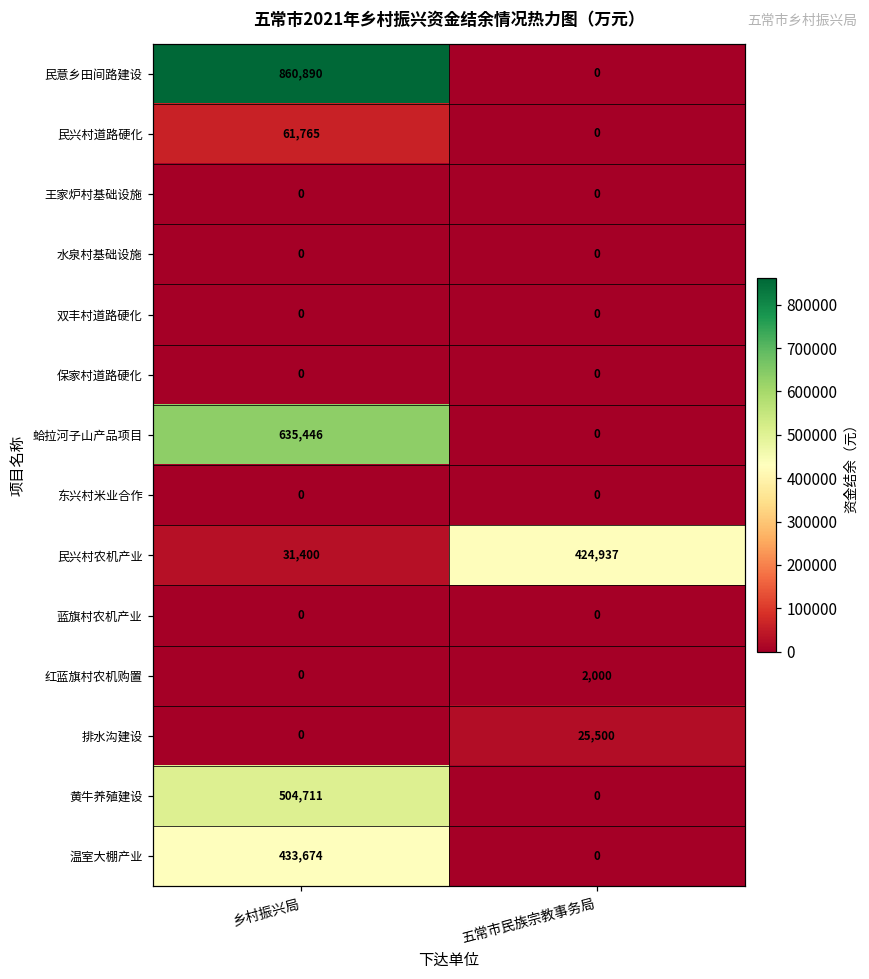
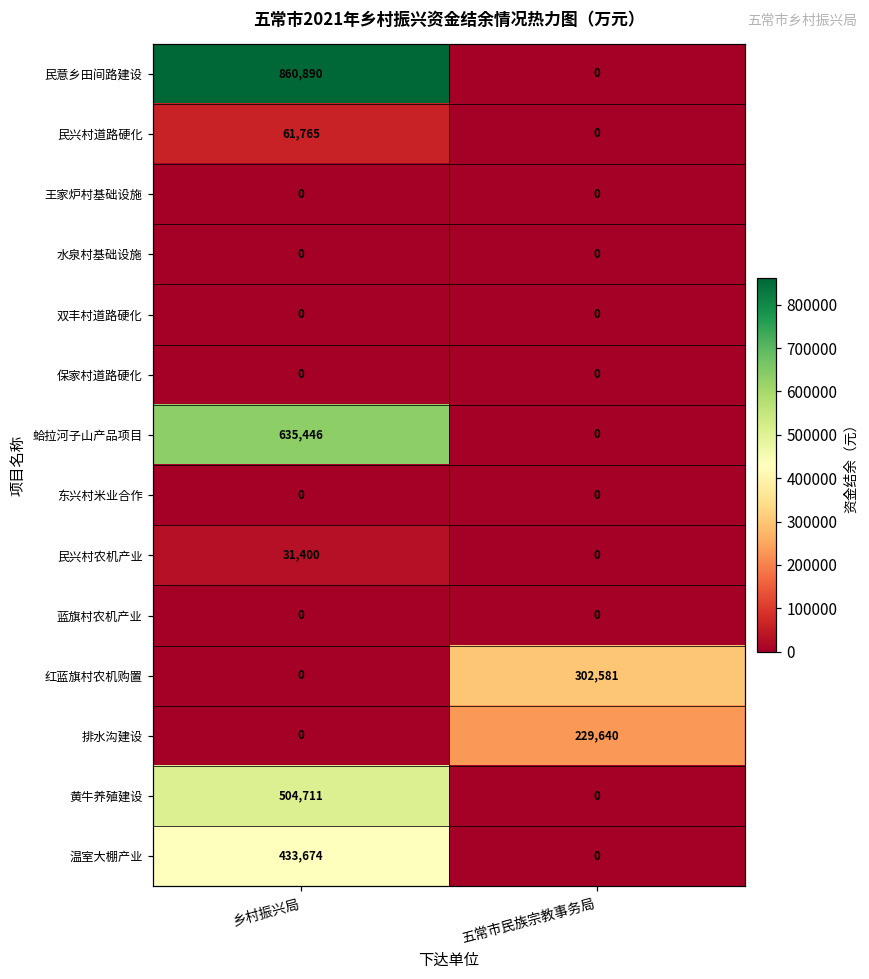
  {
    "民意乡田间路建设": {
      "乡村振兴局": "860,890",
      "五常市民族宗教事务局": "0"
    },
    "民兴村道路硬化": {
      "乡村振兴局": "61,765",
      "五常市民族宗教事务局": "0"
    },
    "王家炉村基础设施": {
      "乡村振兴局": "0",
      "五常市民族宗教事务局": "0"
    },
    "水泉村基础设施": {
      "乡村振兴局": "0",
      "五常市民族宗教事务局": "0"
    },
    "双丰村道路硬化": {
      "乡村振兴局": "0",
      "五常市民族宗教事务局": "0"
    },
    "保家村道路硬化": {
      "乡村振兴局": "0",
      "五常市民族宗教事务局": "0"
    },
    "蛤拉河子山产品项目": {
      "乡村振兴局": "635,446",
      "五常市民族宗教事务局": "0"
    },
    "东兴村米业合作": {
      "乡村振兴局": "0",
      "五常市民族宗教事务局": "0"
    },
    "民兴村农机产业": {
      "乡村振兴局": "31,400",
-     "五常市民族宗教事务局": "424,937"
+     "五常市民族宗教事务局": "0"
    },
    "蓝旗村农机产业": {
      "乡村振兴局": "0",
      "五常市民族宗教事务局": "0"
    },
    "红蓝旗村农机购置": {
      "乡村振兴局": "0",
-     "五常市民族宗教事务局": "2,000"
+     "五常市民族宗教事务局": "302,581"
    },
    "排水沟建设": {
      "乡村振兴局": "0",
-     "五常市民族宗教事务局": "25,500"
+     "五常市民族宗教事务局": "229,640"
    },
    "黄牛养殖建设": {
      "乡村振兴局": "504,711",
      "五常市民族宗教事务局": "0"
    },
    "温室大棚产业": {
      "乡村振兴局": "433,674",
      "五常市民族宗教事务局": "0"
    }
  }
